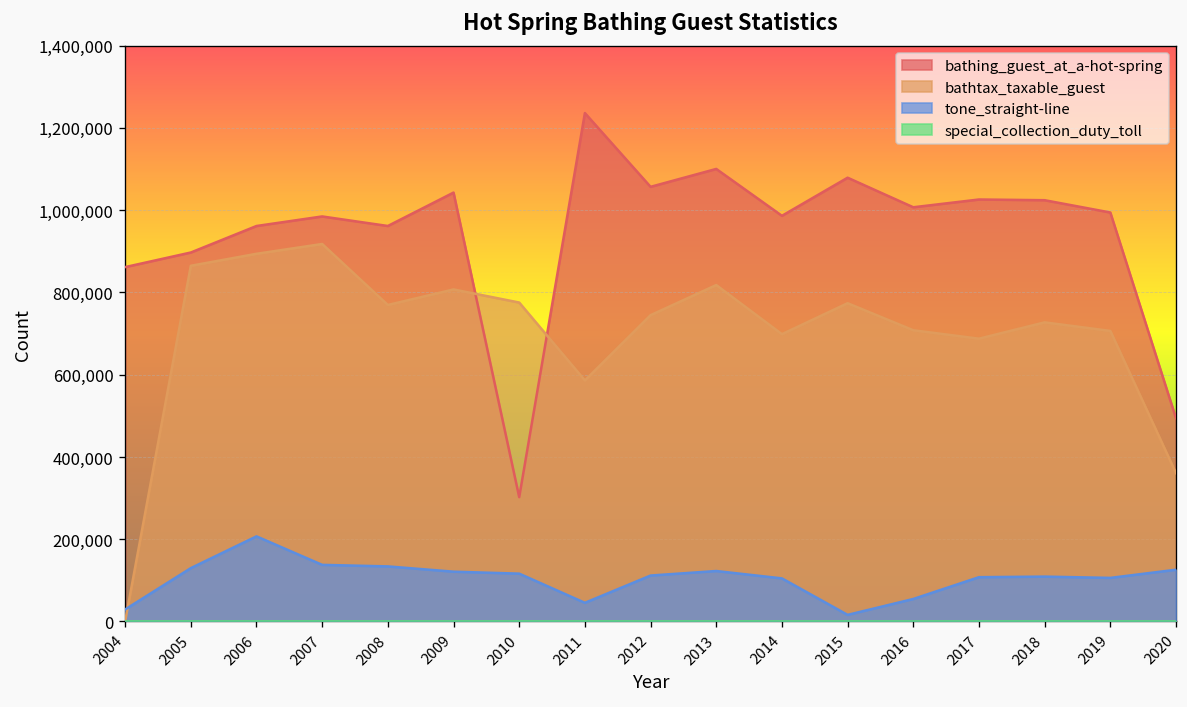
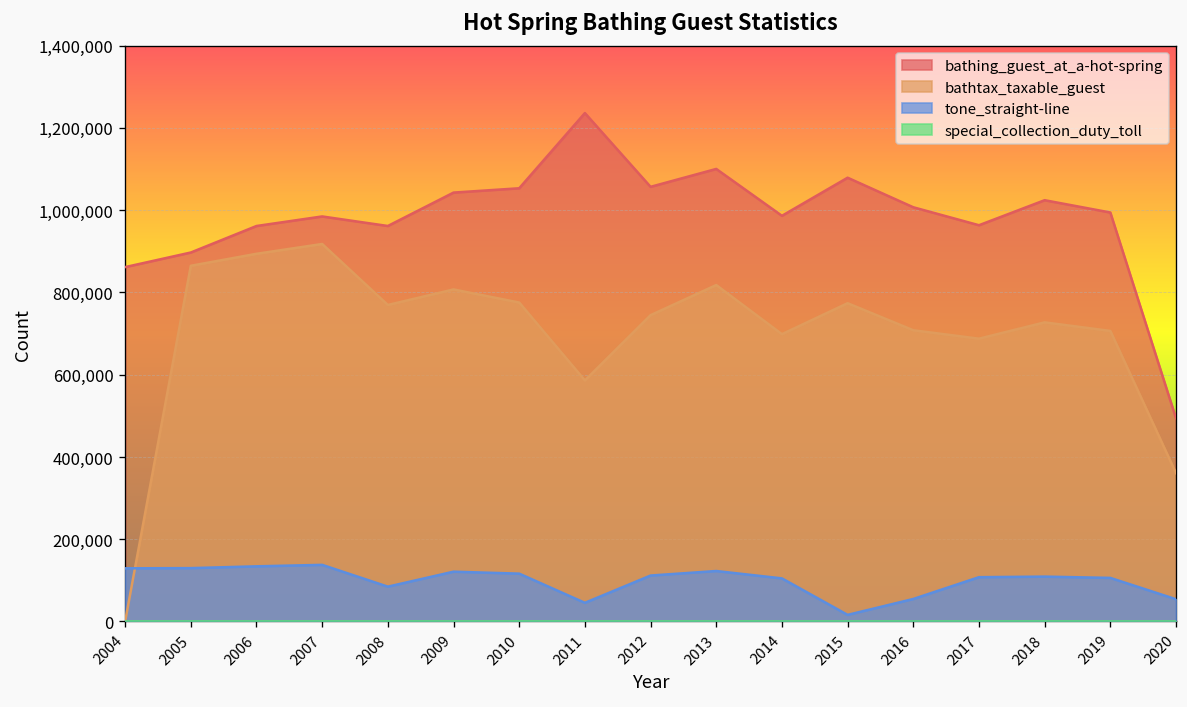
  {
    "bathing_guest_at_a-hot-spring": {
      "2004": "860,000",
      "2005": "900,000",
      "2006": "960,000",
      "2007": "980,000",
      "2008": "960,000",
      "2009": "1,040,000",
-     "2010": "300,000",
+     "2010": "1,050,000",
      "2011": "1,240,000",
      "2012": "1,060,000",
      "2013": "1,100,000",
      "2014": "990,000",
      "2015": "1,080,000",
      "2016": "1,010,000",
-     "2017": "1,030,000",
+     "2017": "960,000",
      "2018": "1,020,000",
      "2019": "990,000",
      "2020": "490,000"
    },
    "bathtax_taxable_guest": {
      "2005": "860,000",
      "2006": "890,000",
      "2007": "920,000",
      "2008": "770,000",
      "2009": "810,000",
      "2010": "780,000",
      "2011": "590,000",
      "2012": "740,000",
      "2013": "820,000",
      "2014": "700,000",
      "2015": "770,000",
      "2016": "710,000",
      "2017": "690,000",
      "2018": "730,000",
      "2019": "710,000",
      "2020": "360,000"
    },
    "tone_straight-line": {
-     "2004": "30,000",
+     "2004": "130,000",
      "2005": "130,000",
-     "2006": "210,000",
+     "2006": "130,000",
      "2007": "140,000",
-     "2008": "130,000",
+     "2008": "80,000",
      "2009": "120,000",
      "2010": "120,000",
      "2011": "50,000",
      "2012": "110,000",
      "2013": "120,000",
      "2014": "100,000",
      "2015": "20,000",
      "2016": "50,000",
      "2017": "110,000",
      "2018": "110,000",
      "2019": "110,000",
-     "2020": "130,000"
+     "2020": "50,000"
    },
    "special_collection_duty_toll": {
      "2005": "0",
      "2006": "0",
      "2007": "0",
      "2008": "0",
      "2009": "0",
      "2010": "0",
      "2011": "0",
      "2012": "0",
      "2013": "0",
      "2014": "0",
      "2015": "0",
      "2016": "0",
      "2017": "0",
      "2018": "0",
      "2019": "0",
      "2020": "0"
    }
  }
